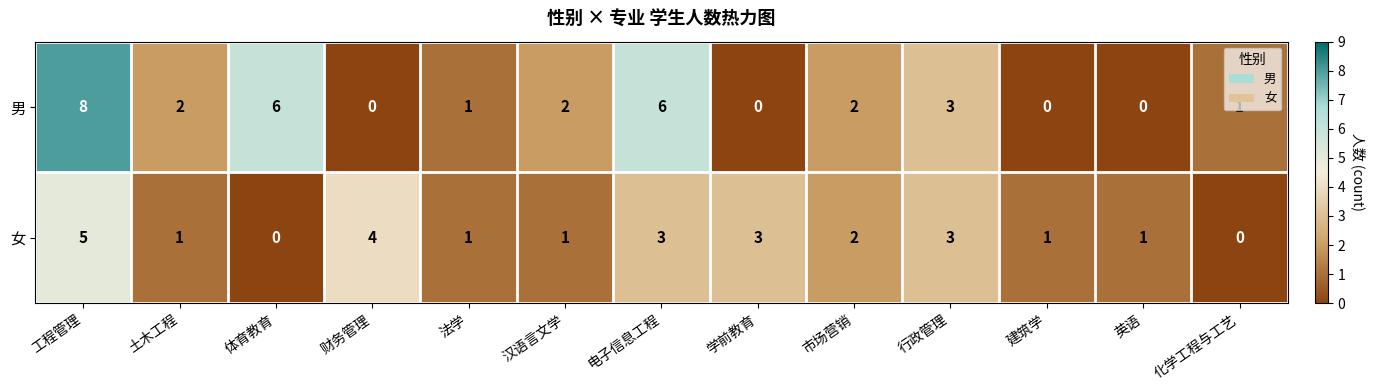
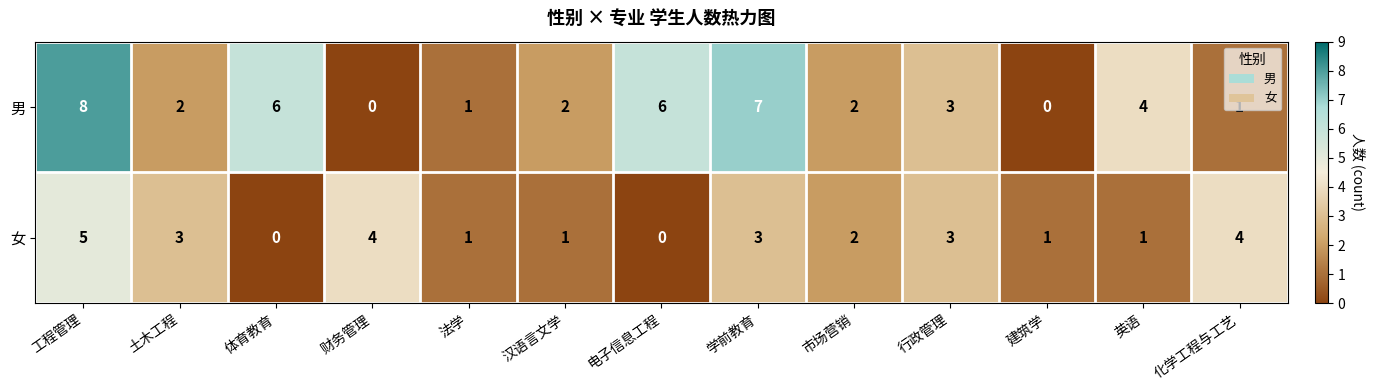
  {
    "男": {
      "工程管理": 8,
      "土木工程": 2,
      "体育教育": 6,
      "财务管理": 0,
      "法学": 1,
      "汉语言文学": 2,
      "电子信息工程": 6,
-     "学前教育": 0,
+     "学前教育": 7,
      "市场营销": 2,
      "行政管理": 3,
      "建筑学": 0,
-     "英语": 0
+     "英语": 4
    },
    "女": {
      "工程管理": 5,
-     "土木工程": 1,
+     "土木工程": 3,
      "体育教育": 0,
      "财务管理": 4,
      "法学": 1,
      "汉语言文学": 1,
-     "电子信息工程": 3,
+     "电子信息工程": 0,
      "学前教育": 3,
      "市场营销": 2,
      "行政管理": 3,
      "建筑学": 1,
      "英语": 1,
-     "化学工程与工艺": 0
+     "化学工程与工艺": 4
    }
  }
